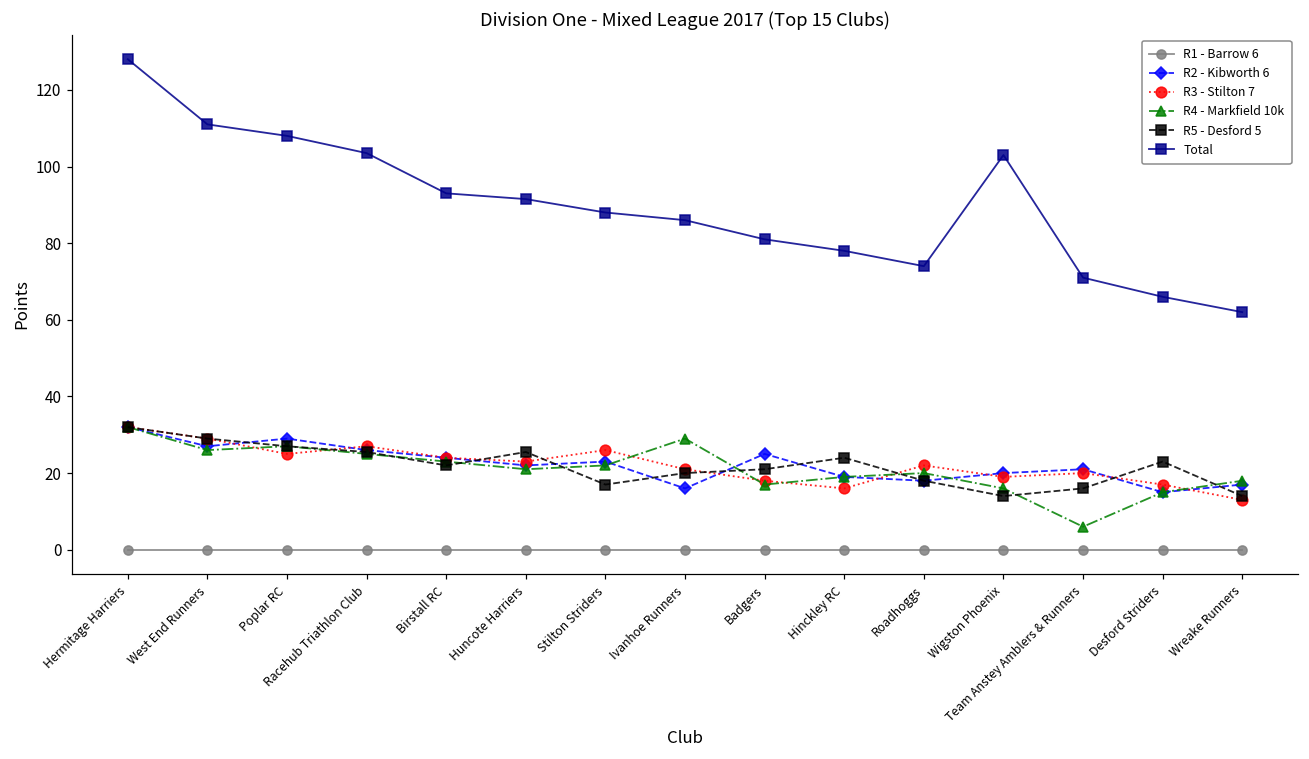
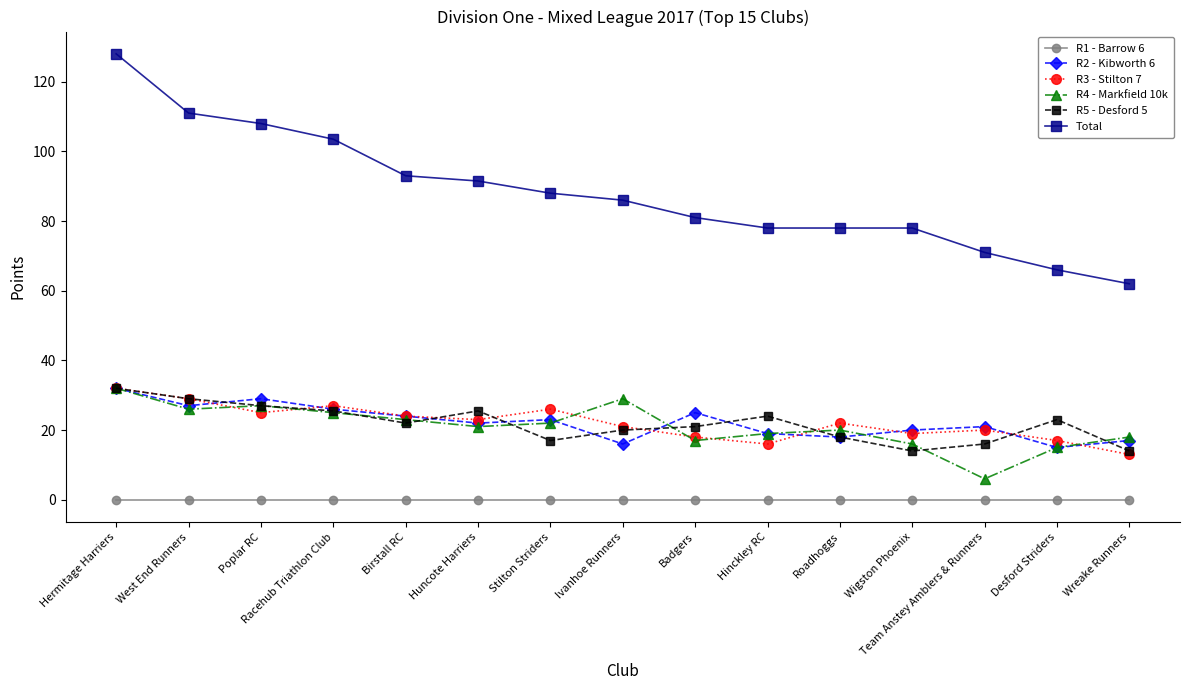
  {
    "R1 - Barrow 6": {
      "Hermitage Harriers": 0,
      "West End Runners": 0,
      "Poplar RC": 0,
      "Racehub Triathlon Club": 0,
      "Birstall RC": 0,
      "Huncote Harriers": 0,
      "Stilton Striders": 0,
      "Ivanhoe Runners": 0,
      "Badgers": 0,
      "Hinckley RC": 0,
      "Roadhoggs": 0,
      "Wigston Phoenix": 0,
      "Team Anstey Amblers & Runners": 0,
      "Desford Striders": 0,
      "Wreake Runners": 0
    },
    "R2 - Kibworth 6": {
      "West End Runners": 27,
      "Poplar RC": 29,
      "Huncote Harriers": 22,
      "Stilton Striders": 23,
      "Ivanhoe Runners": 16,
      "Badgers": 25,
      "Wigston Phoenix": 20,
      "Team Anstey Amblers & Runners": 21,
      "Wreake Runners": 17
    },
    "R3 - Stilton 7": {
      "Poplar RC": 25,
      "Racehub Triathlon Club": 27,
      "Huncote Harriers": 23,
      "Stilton Striders": 26,
      "Ivanhoe Runners": 21,
      "Badgers": 18,
      "Hinckley RC": 16,
      "Roadhoggs": 22,
      "Wigston Phoenix": 19,
      "Team Anstey Amblers & Runners": 20,
      "Desford Striders": 17,
      "Wreake Runners": 13
    },
    "R4 - Markfield 10k": {
      "West End Runners": 26,
      "Birstall RC": 23,
      "Huncote Harriers": 21,
      "Stilton Striders": 22,
      "Ivanhoe Runners": 29,
      "Badgers": 17,
      "Roadhoggs": 20,
      "Wigston Phoenix": 16,
      "Team Anstey Amblers & Runners": 6,
      "Wreake Runners": 18
    },
    "R5 - Desford 5": {
      "Birstall RC": 22,
      "Huncote Harriers": 26,
      "Stilton Striders": 17,
      "Ivanhoe Runners": 20,
      "Badgers": 21,
      "Hinckley RC": 24,
      "Wigston Phoenix": 14,
      "Team Anstey Amblers & Runners": 16,
      "Desford Striders": 23,
      "Wreake Runners": 14
    },
    "Total": {
      "Hermitage Harriers": 128,
      "West End Runners": 111,
      "Poplar RC": 108,
      "Racehub Triathlon Club": 104,
      "Birstall RC": 93,
      "Huncote Harriers": 92,
      "Stilton Striders": 88,
      "Ivanhoe Runners": 86,
      "Badgers": 81,
      "Hinckley RC": 78,
-     "Roadhoggs": 74,
-     "Wigston Phoenix": 103,
+     "Roadhoggs": 78,
+     "Wigston Phoenix": 78,
      "Team Anstey Amblers & Runners": 71,
      "Desford Striders": 66,
      "Wreake Runners": 62
    }
  }
